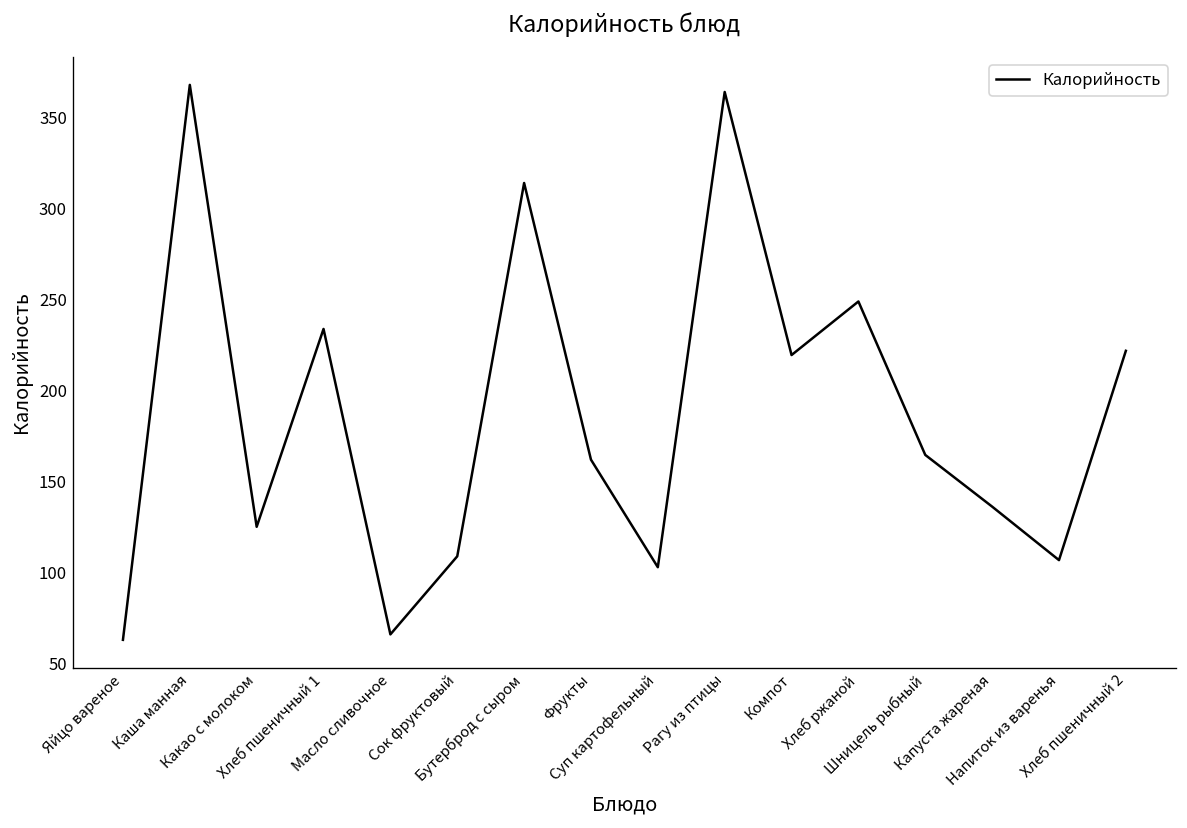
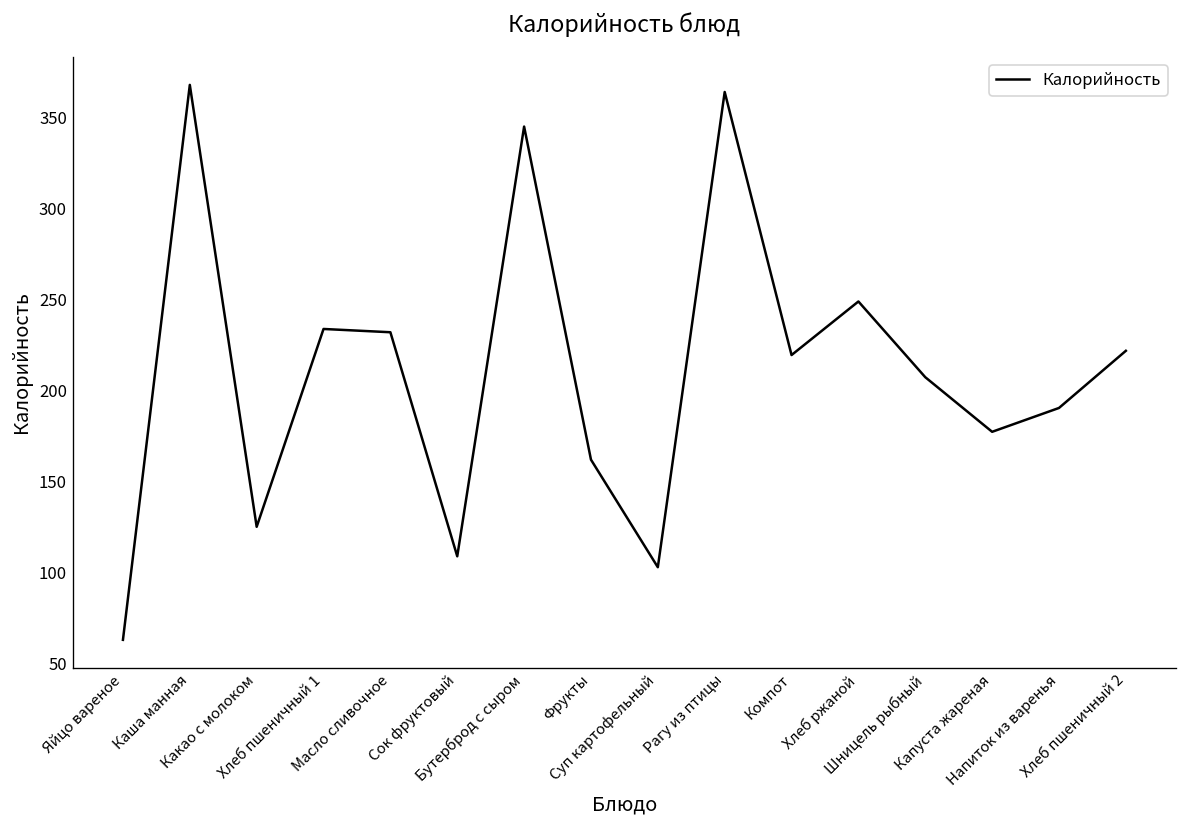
  {
    "Яйцо вареное": 63,
    "Каша манная": 368,
    "Какао с молоком": 125,
    "Хлеб пшеничный 1": 234,
-   "Масло сливочное": 66,
+   "Масло сливочное": 232,
    "Сок фруктовый": 109,
-   "Бутерброд с сыром": 314,
+   "Бутерброд с сыром": 345,
    "Фрукты": 162,
    "Суп картофельный": 103,
    "Рагу из птицы": 364,
    "Компот": 219,
    "Хлеб ржаной": 249,
-   "Шницель рыбный": 165,
-   "Капуста жареная": 136,
-   "Напиток из варенья": 107,
+   "Шницель рыбный": 207,
+   "Капуста жареная": 177,
+   "Напиток из варенья": 190,
    "Хлеб пшеничный 2": 222
  }
